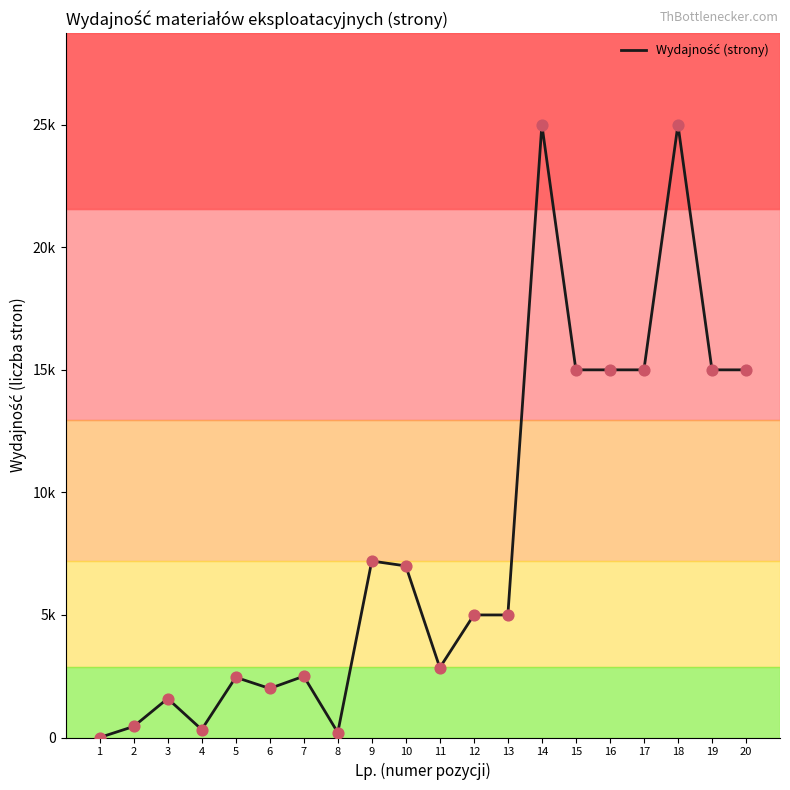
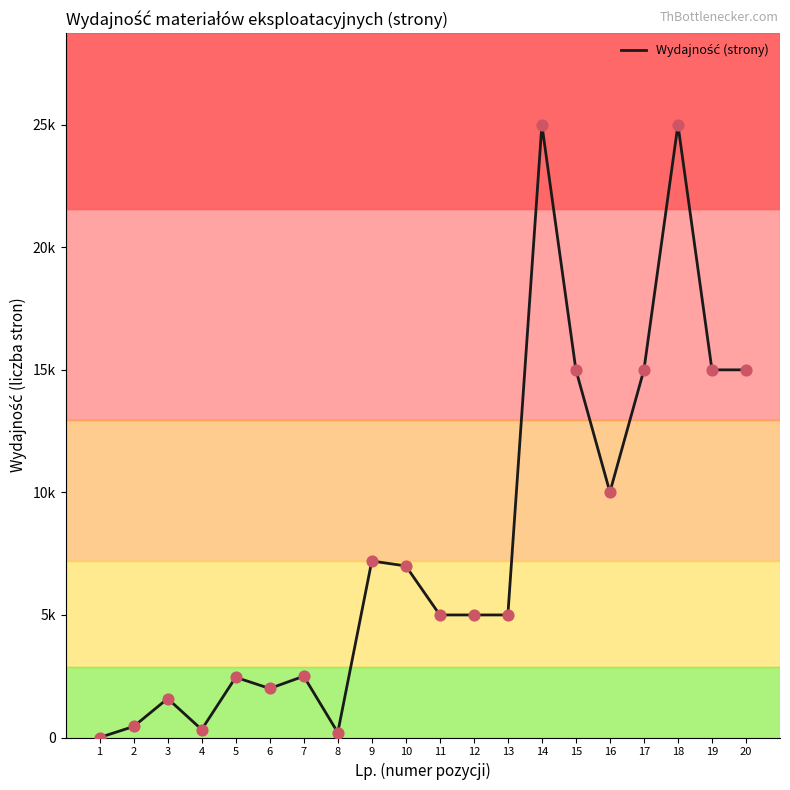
  {
    "1": 0,
    "2": 500,
    "3": 1600,
    "4": 300,
    "5": 2500,
    "6": 2000,
    "7": 2500,
    "8": 200,
    "9": 7200,
    "10": 7000,
-   "11": 2800,
+   "11": 5000,
    "12": 5000,
    "13": 5000,
    "14": 25000,
    "15": 15000,
-   "16": 15000,
+   "16": 10000,
    "17": 15000,
    "18": 25000,
    "19": 15000,
    "20": 15000
  }
